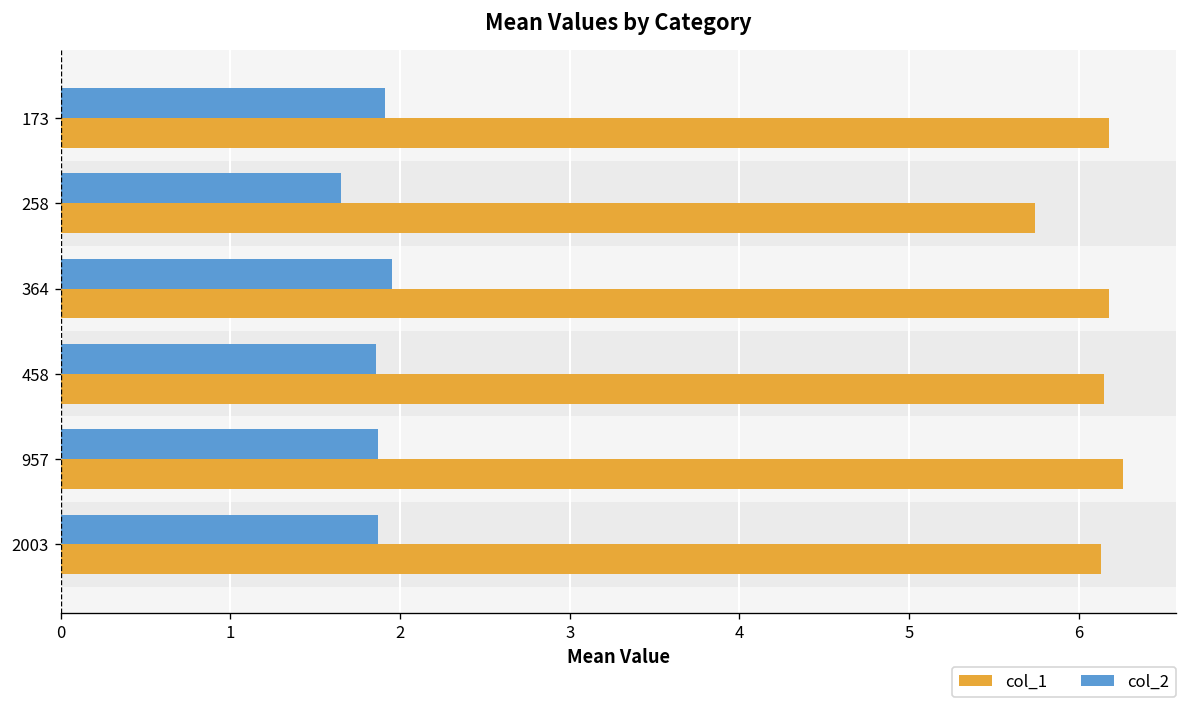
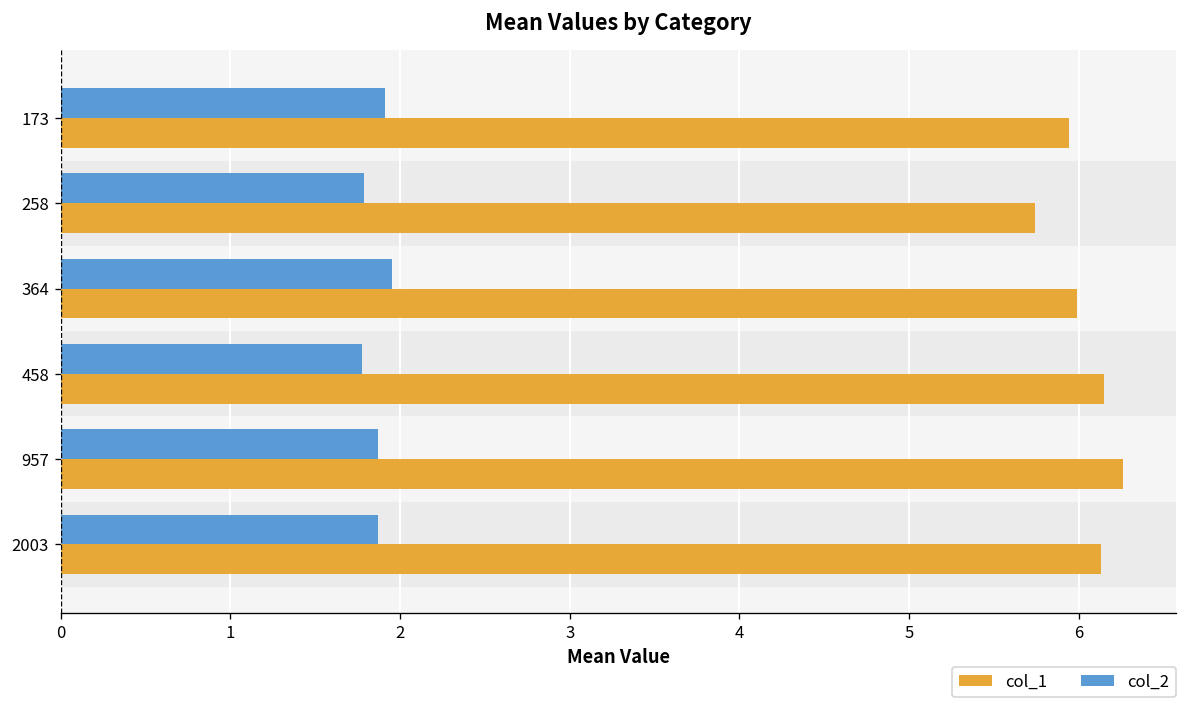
  {
    "col_1": {
-     "173": 6.18,
+     "173": 5.94,
      "258": 5.74,
-     "364": 6.18,
+     "364": 5.99,
      "458": 6.15,
      "957": 6.26,
      "2003": 6.13
    },
    "col_2": {
      "173": 1.91,
-     "258": 1.65,
+     "258": 1.79,
      "364": 1.95,
-     "458": 1.86,
+     "458": 1.78,
      "957": 1.87,
      "2003": 1.87
    }
  }
